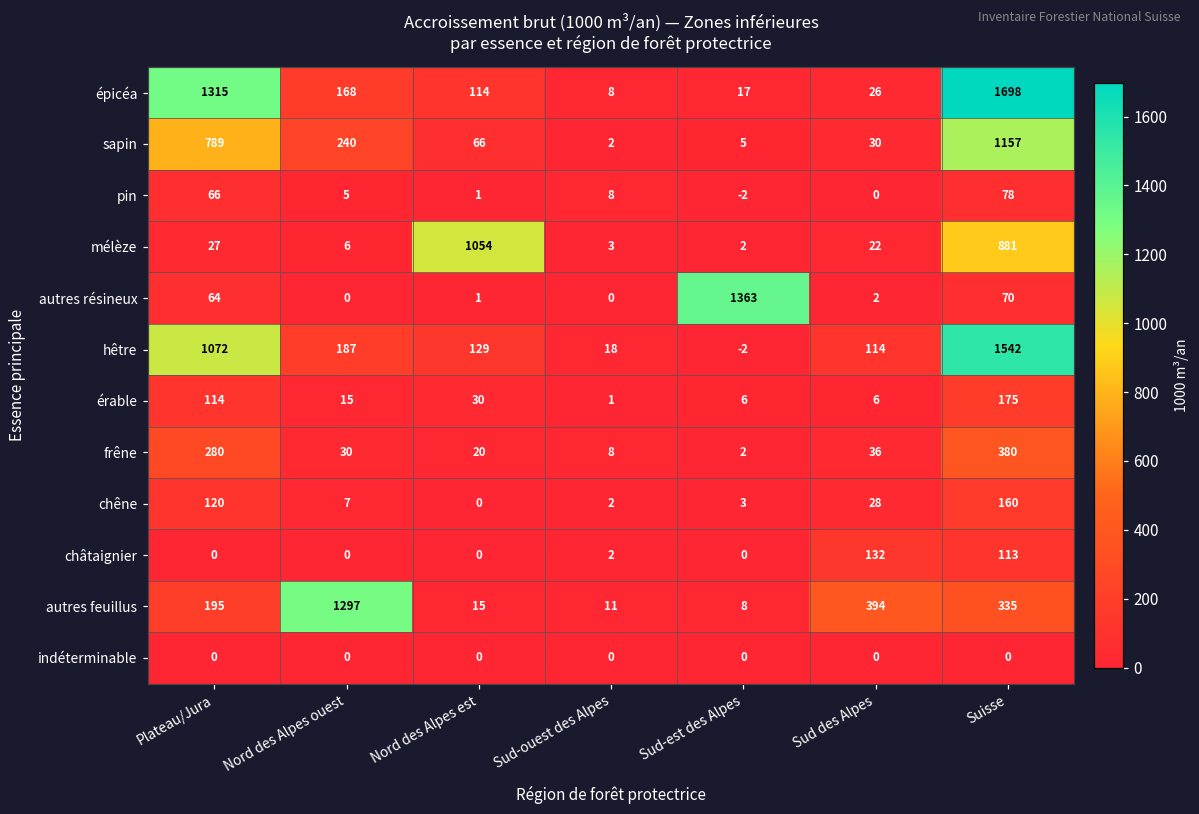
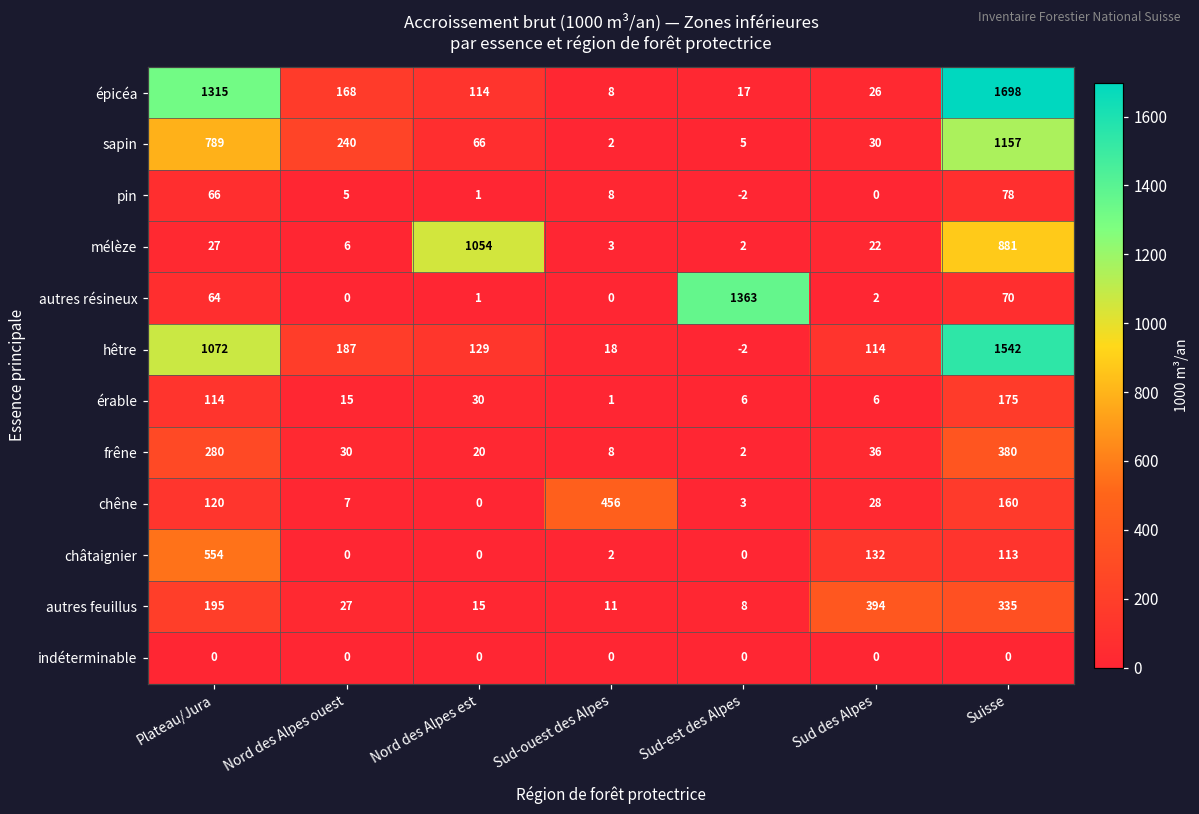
  {
    "épicéa": {
      "Plateau/Jura": 1315,
      "Nord des Alpes ouest": 168,
      "Nord des Alpes est": 114,
      "Sud-ouest des Alpes": 8,
      "Sud-est des Alpes": 17,
      "Sud des Alpes": 26,
      "Suisse": 1698
    },
    "sapin": {
      "Plateau/Jura": 789,
      "Nord des Alpes ouest": 240,
      "Nord des Alpes est": 66,
      "Sud-ouest des Alpes": 2,
      "Sud-est des Alpes": 5,
      "Sud des Alpes": 30,
      "Suisse": 1157
    },
    "pin": {
      "Plateau/Jura": 66,
      "Nord des Alpes ouest": 5,
      "Nord des Alpes est": 1,
      "Sud-ouest des Alpes": 8,
      "Sud-est des Alpes": -2,
      "Sud des Alpes": 0,
      "Suisse": 78
    },
    "mélèze": {
      "Plateau/Jura": 27,
      "Nord des Alpes ouest": 6,
      "Nord des Alpes est": 1054,
      "Sud-ouest des Alpes": 3,
      "Sud-est des Alpes": 2,
      "Sud des Alpes": 22,
      "Suisse": 881
    },
    "autres résineux": {
      "Plateau/Jura": 64,
      "Nord des Alpes ouest": 0,
      "Nord des Alpes est": 1,
      "Sud-ouest des Alpes": 0,
      "Sud-est des Alpes": 1363,
      "Sud des Alpes": 2,
      "Suisse": 70
    },
    "hêtre": {
      "Plateau/Jura": 1072,
      "Nord des Alpes ouest": 187,
      "Nord des Alpes est": 129,
      "Sud-ouest des Alpes": 18,
      "Sud-est des Alpes": -2,
      "Sud des Alpes": 114,
      "Suisse": 1542
    },
    "érable": {
      "Plateau/Jura": 114,
      "Nord des Alpes ouest": 15,
      "Nord des Alpes est": 30,
      "Sud-ouest des Alpes": 1,
      "Sud-est des Alpes": 6,
      "Sud des Alpes": 6,
      "Suisse": 175
    },
    "frêne": {
      "Plateau/Jura": 280,
      "Nord des Alpes ouest": 30,
      "Nord des Alpes est": 20,
      "Sud-ouest des Alpes": 8,
      "Sud-est des Alpes": 2,
      "Sud des Alpes": 36,
      "Suisse": 380
    },
    "chêne": {
      "Plateau/Jura": 120,
      "Nord des Alpes ouest": 7,
      "Nord des Alpes est": 0,
-     "Sud-ouest des Alpes": 2,
+     "Sud-ouest des Alpes": 456,
      "Sud-est des Alpes": 3,
      "Sud des Alpes": 28,
      "Suisse": 160
    },
    "châtaignier": {
-     "Plateau/Jura": 0,
+     "Plateau/Jura": 554,
      "Nord des Alpes ouest": 0,
      "Nord des Alpes est": 0,
      "Sud-ouest des Alpes": 2,
      "Sud-est des Alpes": 0,
      "Sud des Alpes": 132,
      "Suisse": 113
    },
    "autres feuillus": {
      "Plateau/Jura": 195,
-     "Nord des Alpes ouest": 1297,
+     "Nord des Alpes ouest": 27,
      "Nord des Alpes est": 15,
      "Sud-ouest des Alpes": 11,
      "Sud-est des Alpes": 8,
      "Sud des Alpes": 394,
      "Suisse": 335
    },
    "indéterminable": {
      "Plateau/Jura": 0,
      "Nord des Alpes ouest": 0,
      "Nord des Alpes est": 0,
      "Sud-ouest des Alpes": 0,
      "Sud-est des Alpes": 0,
      "Sud des Alpes": 0,
      "Suisse": 0
    }
  }
